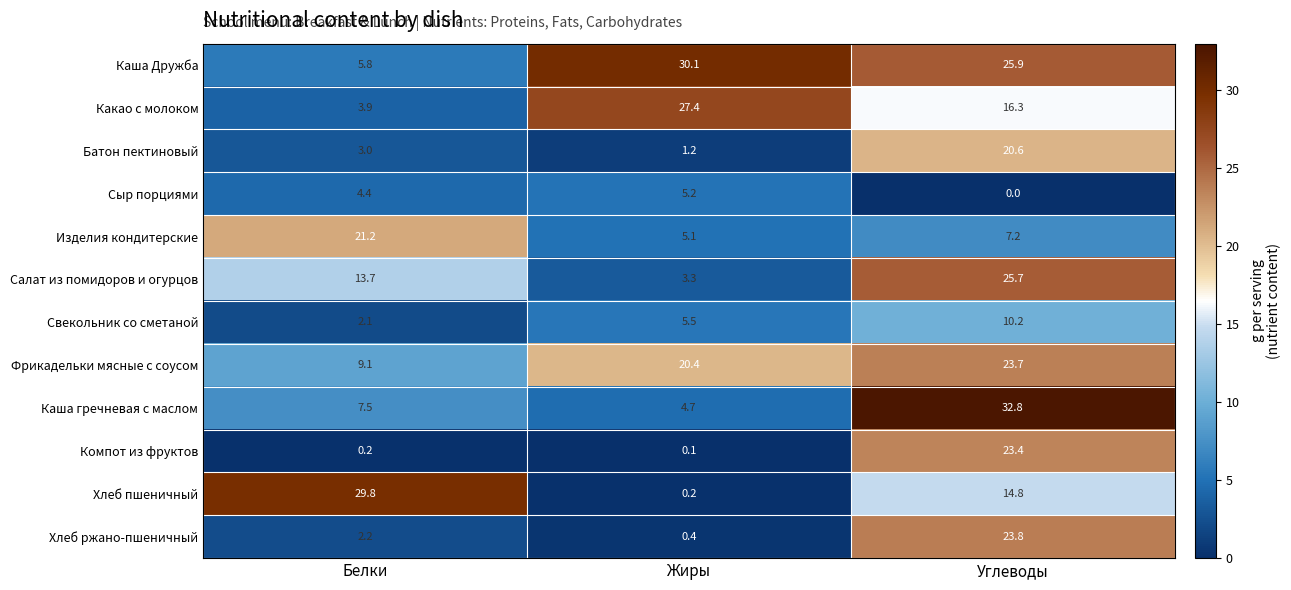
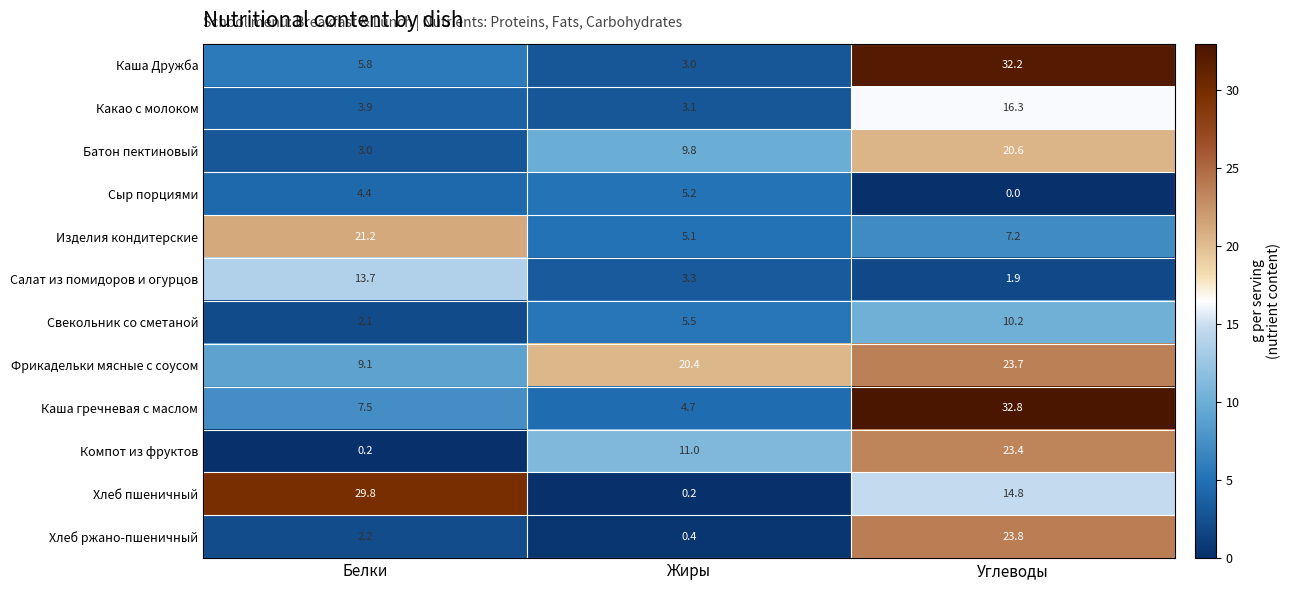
  {
    "Каша Дружба": {
      "Белки": 5.8,
-     "Жиры": 30.1,
-     "Углеводы": 25.9
+     "Жиры": 3.0,
+     "Углеводы": 32.2
    },
    "Какао с молоком": {
      "Белки": 3.9,
-     "Жиры": 27.4,
+     "Жиры": 3.1,
      "Углеводы": 16.3
    },
    "Батон пектиновый": {
      "Белки": 3.0,
-     "Жиры": 1.2,
+     "Жиры": 9.8,
      "Углеводы": 20.6
    },
    "Сыр порциями": {
      "Белки": 4.4,
      "Жиры": 5.2,
      "Углеводы": 0.0
    },
    "Изделия кондитерские": {
      "Белки": 21.2,
      "Жиры": 5.1,
      "Углеводы": 7.2
    },
    "Салат из помидоров и огурцов": {
      "Белки": 13.7,
      "Жиры": 3.3,
-     "Углеводы": 25.7
+     "Углеводы": 1.9
    },
    "Свекольник со сметаной": {
      "Белки": 2.1,
      "Жиры": 5.5,
      "Углеводы": 10.2
    },
    "Фрикадельки мясные с соусом": {
      "Белки": 9.1,
      "Жиры": 20.4,
      "Углеводы": 23.7
    },
    "Каша гречневая с маслом": {
      "Белки": 7.5,
      "Жиры": 4.7,
      "Углеводы": 32.8
    },
    "Компот из фруктов": {
      "Белки": 0.2,
-     "Жиры": 0.1,
+     "Жиры": 11.0,
      "Углеводы": 23.4
    },
    "Хлеб пшеничный": {
      "Белки": 29.8,
      "Жиры": 0.2,
      "Углеводы": 14.8
    },
    "Хлеб ржано-пшеничный": {
      "Белки": 2.2,
      "Жиры": 0.4,
      "Углеводы": 23.8
    }
  }
